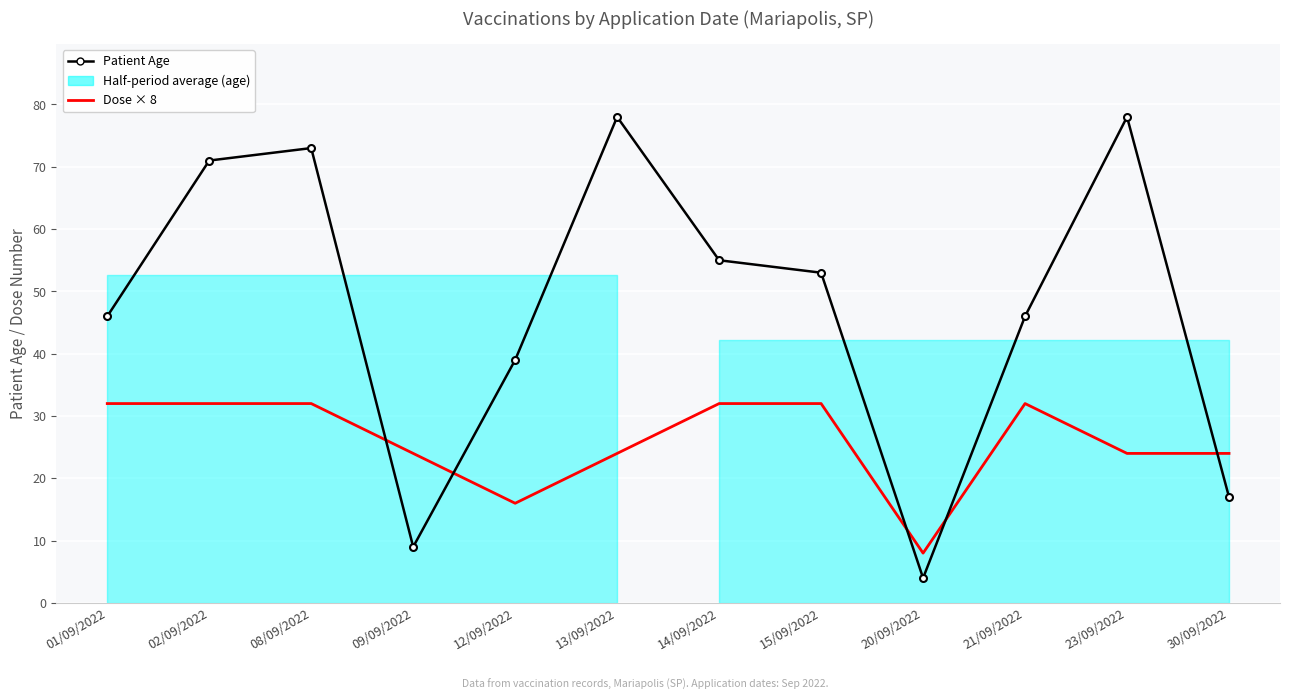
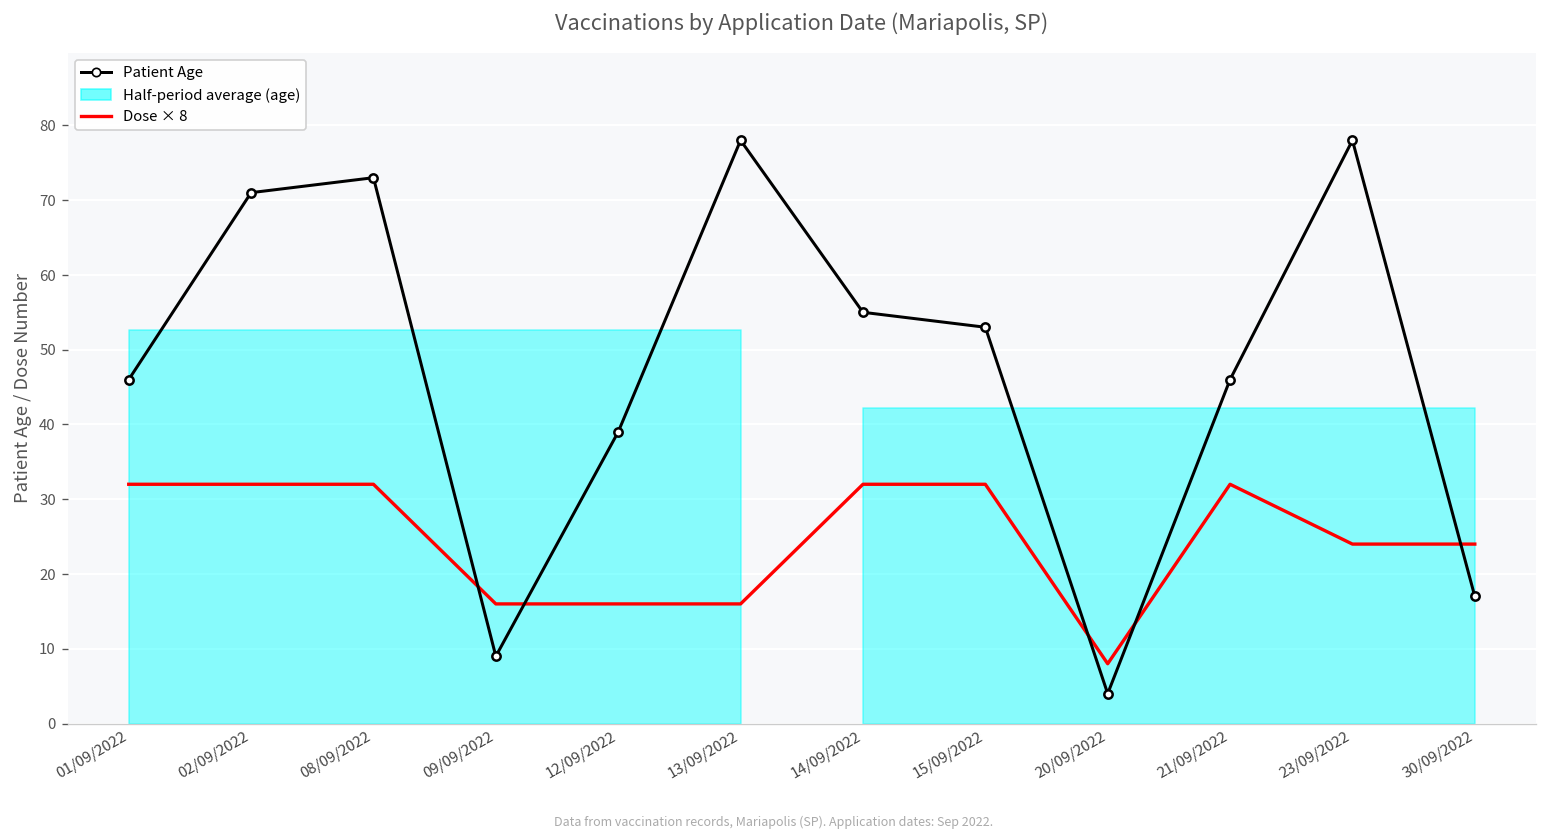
  {
    "Patient Age": {
      "01/09/2022": 46,
      "02/09/2022": 71,
      "08/09/2022": 73,
      "09/09/2022": 9,
      "12/09/2022": 39,
      "13/09/2022": 78,
      "14/09/2022": 55,
      "15/09/2022": 53,
      "20/09/2022": 4,
      "21/09/2022": 46,
      "23/09/2022": 78,
      "30/09/2022": 17
    },
    "Dose × 8": {
      "01/09/2022": 32,
      "02/09/2022": 32,
      "08/09/2022": 32,
-     "09/09/2022": 24,
+     "09/09/2022": 16,
      "12/09/2022": 16,
-     "13/09/2022": 24,
+     "13/09/2022": 16,
      "14/09/2022": 32,
      "15/09/2022": 32,
      "20/09/2022": 8,
      "21/09/2022": 32,
      "23/09/2022": 24,
      "30/09/2022": 24
    }
  }
